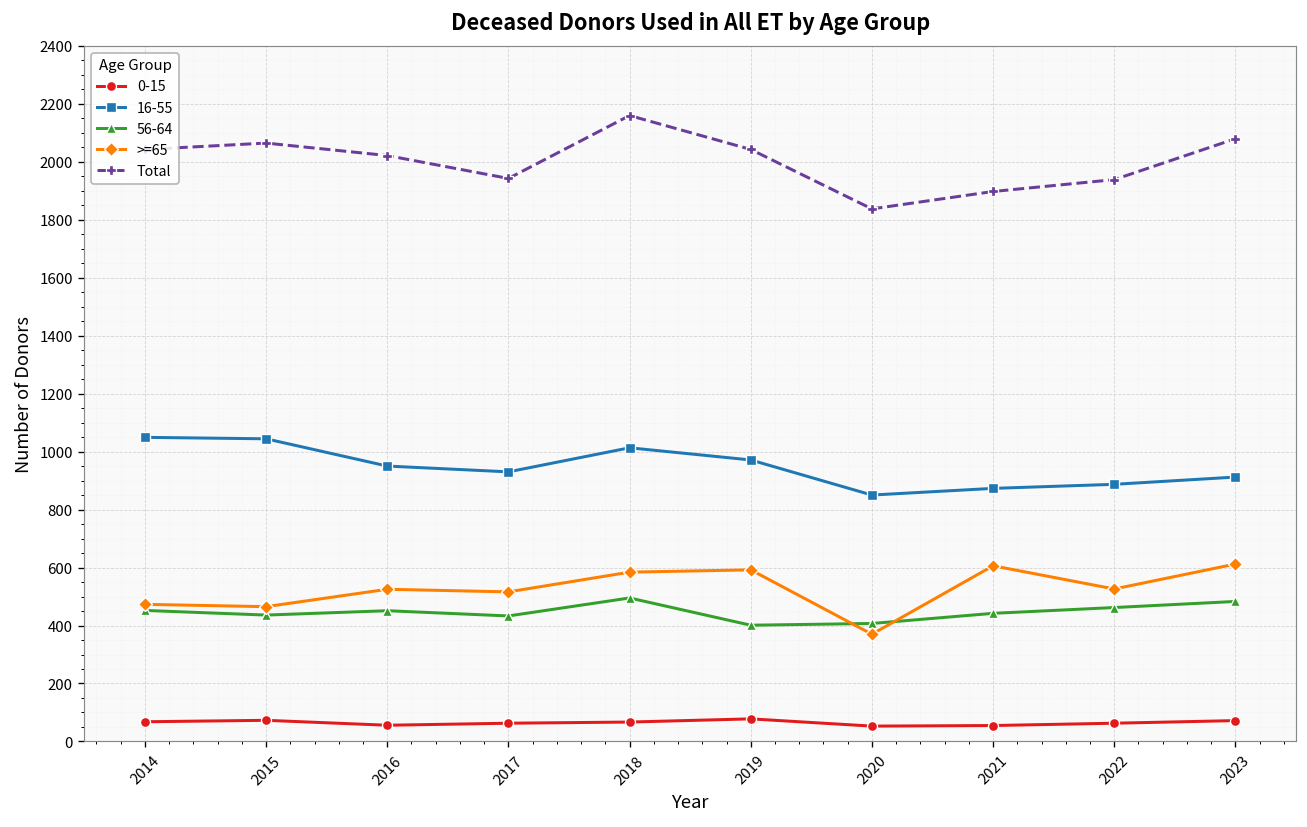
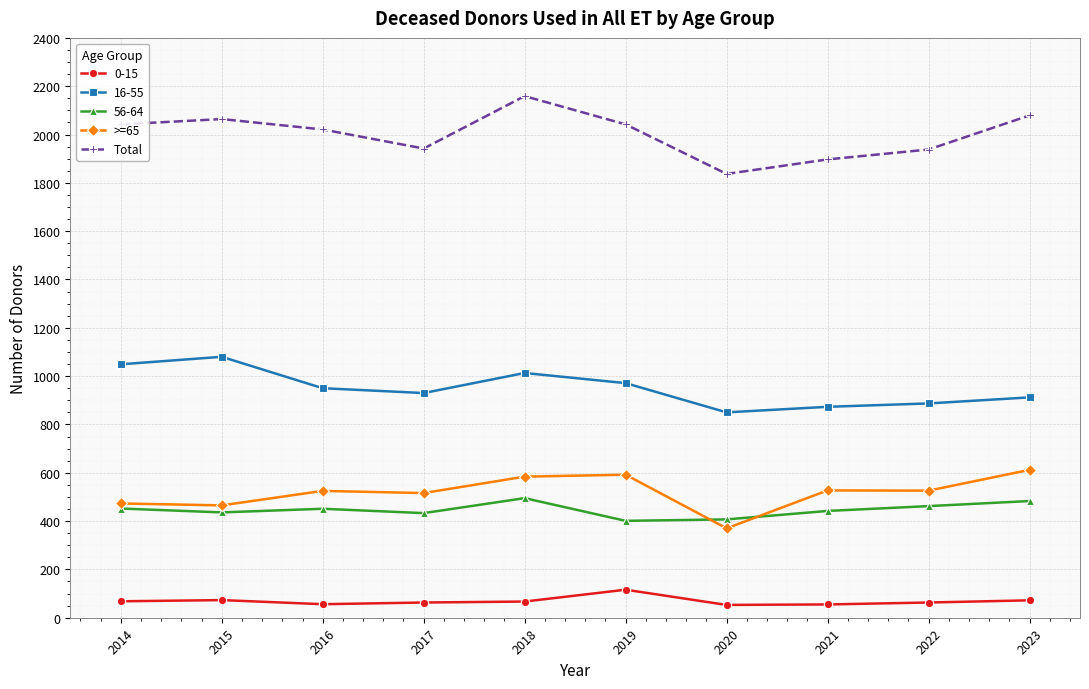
  {
    "0-15": {
      "2014": 70,
      "2015": 70,
      "2016": 60,
      "2017": 60,
      "2018": 70,
-     "2019": 80,
+     "2019": 120,
      "2020": 50,
      "2021": 60,
      "2022": 60,
      "2023": 70
    },
    "16-55": {
      "2014": 1050,
-     "2015": 1040,
+     "2015": 1080,
      "2016": 950,
      "2017": 930,
      "2018": 1010,
      "2019": 970,
      "2020": 850,
      "2021": 870,
      "2022": 890,
      "2023": 910
    },
    "56-64": {
      "2014": 450,
      "2015": 440,
      "2016": 450,
      "2017": 430,
      "2018": 500,
      "2019": 400,
      "2020": 410,
      "2021": 440,
      "2022": 460,
      "2023": 480
    },
    ">=65": {
      "2014": 470,
      "2015": 470,
      "2016": 530,
      "2017": 520,
      "2018": 580,
      "2019": 590,
      "2020": 370,
-     "2021": 610,
+     "2021": 530,
      "2022": 530,
      "2023": 610
    },
    "Total": {
      "2015": 2060,
      "2016": 2020,
      "2017": 1940,
      "2018": 2160,
      "2019": 2040,
      "2020": 1840,
      "2021": 1900,
      "2022": 1940,
      "2023": 2080
    }
  }
